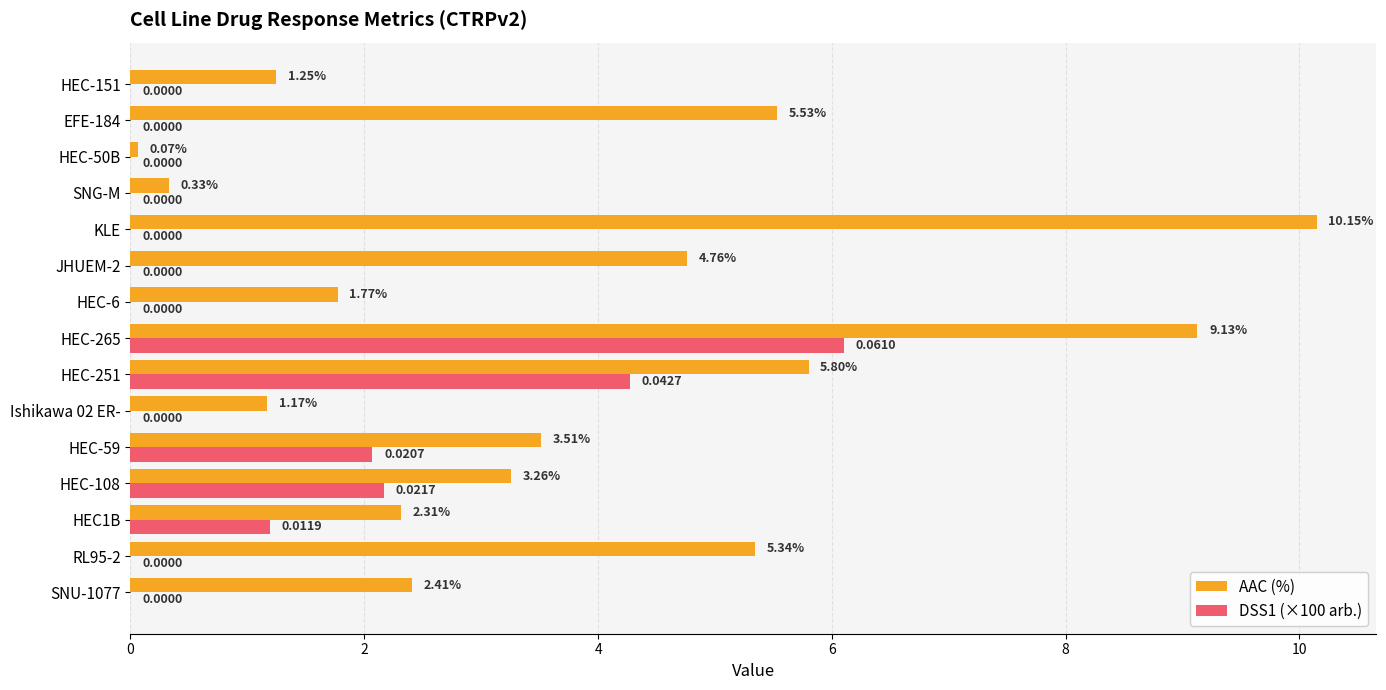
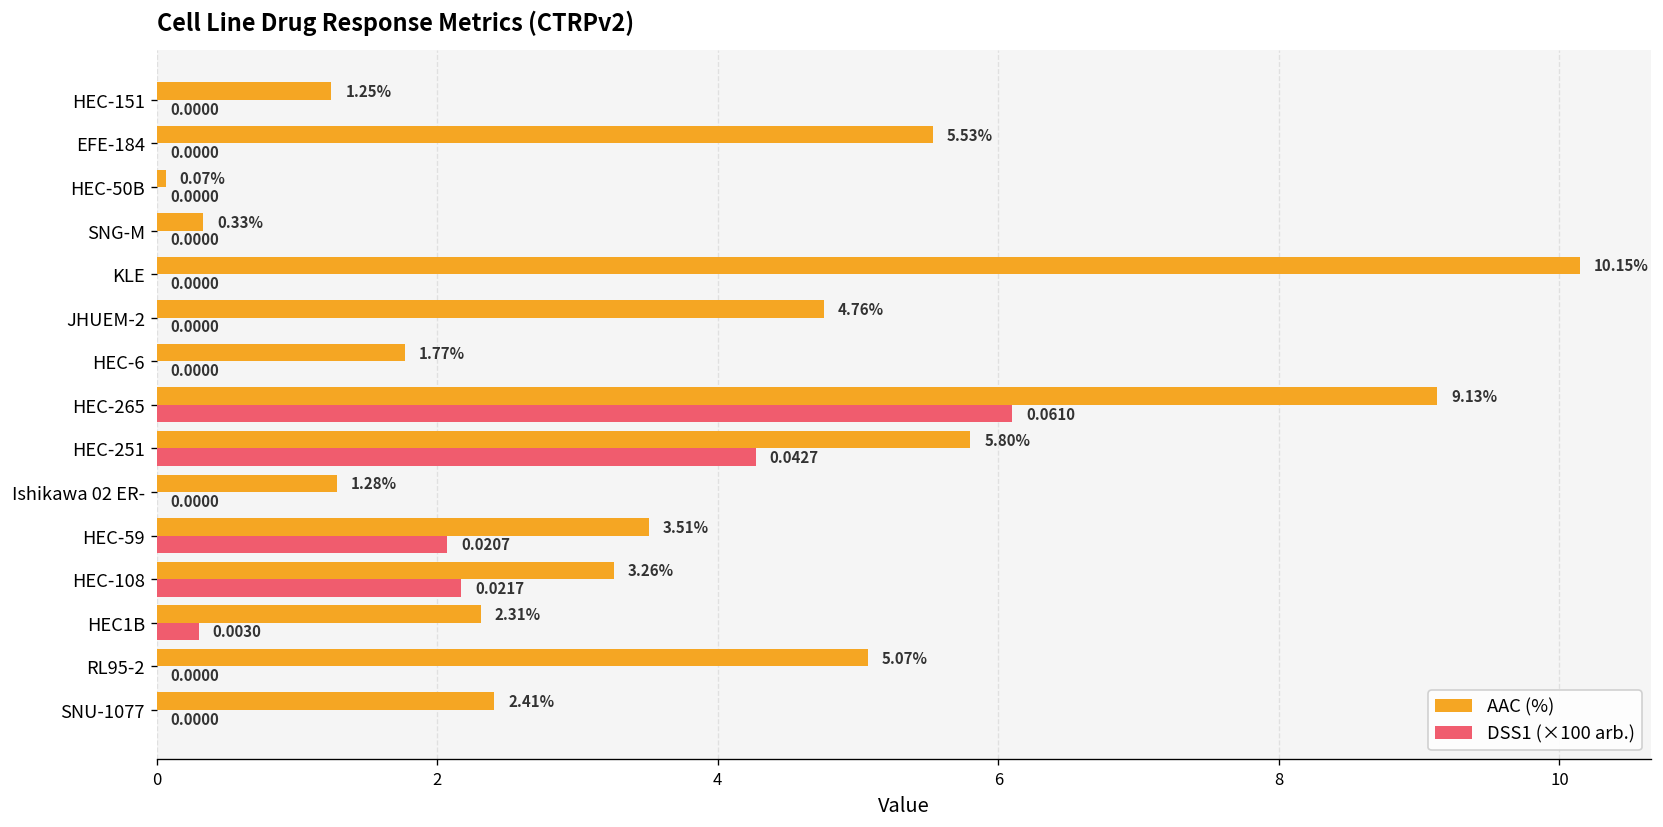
  {
    "AAC (%)": {
      "HEC-151": "1.25%",
      "EFE-184": "5.53%",
      "HEC-50B": "0.07%",
      "SNG-M": "0.33%",
      "KLE": "10.15%",
      "JHUEM-2": "4.76%",
      "HEC-6": "1.77%",
      "HEC-265": "9.13%",
      "HEC-251": "5.80%",
-     "Ishikawa 02 ER-": "1.17%",
+     "Ishikawa 02 ER-": "1.28%",
      "HEC-59": "3.51%",
      "HEC-108": "3.26%",
      "HEC1B": "2.31%",
-     "RL95-2": "5.34%",
+     "RL95-2": "5.07%",
      "SNU-1077": "2.41%"
    },
    "DSS1 (×100 arb.)": {
      "HEC-151": "0.0000",
      "EFE-184": "0.0000",
      "HEC-50B": "0.0000",
      "SNG-M": "0.0000",
      "KLE": "0.0000",
      "JHUEM-2": "0.0000",
      "HEC-6": "0.0000",
      "Ishikawa 02 ER-": "0.0000",
-     "HEC1B": "0.0119",
+     "HEC1B": "0.0030",
      "RL95-2": "0.0000",
      "SNU-1077": "0.0000"
    }
  }
